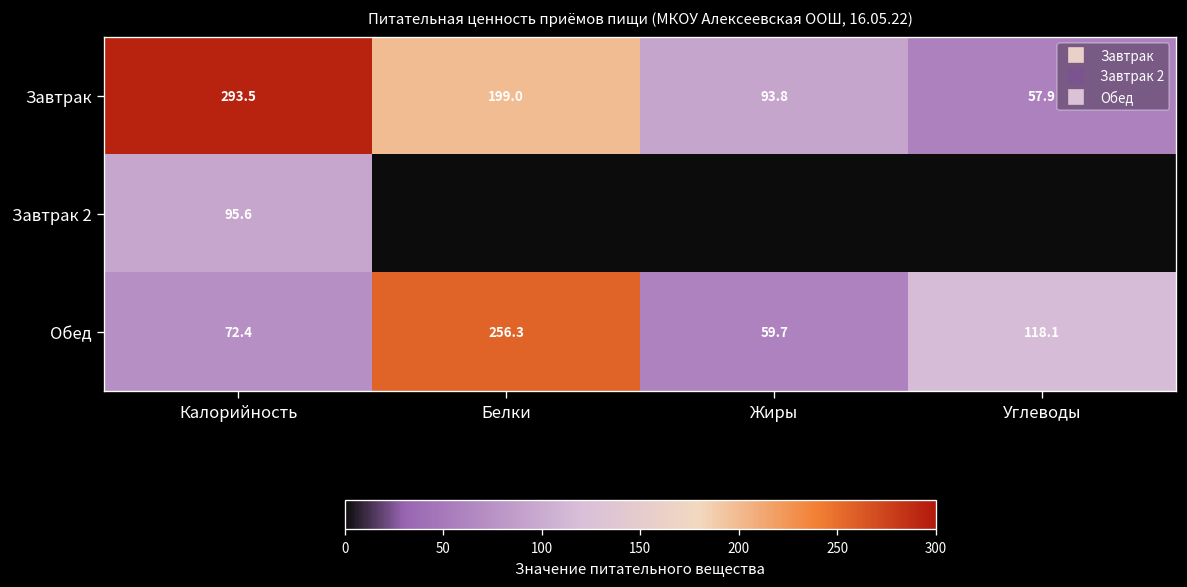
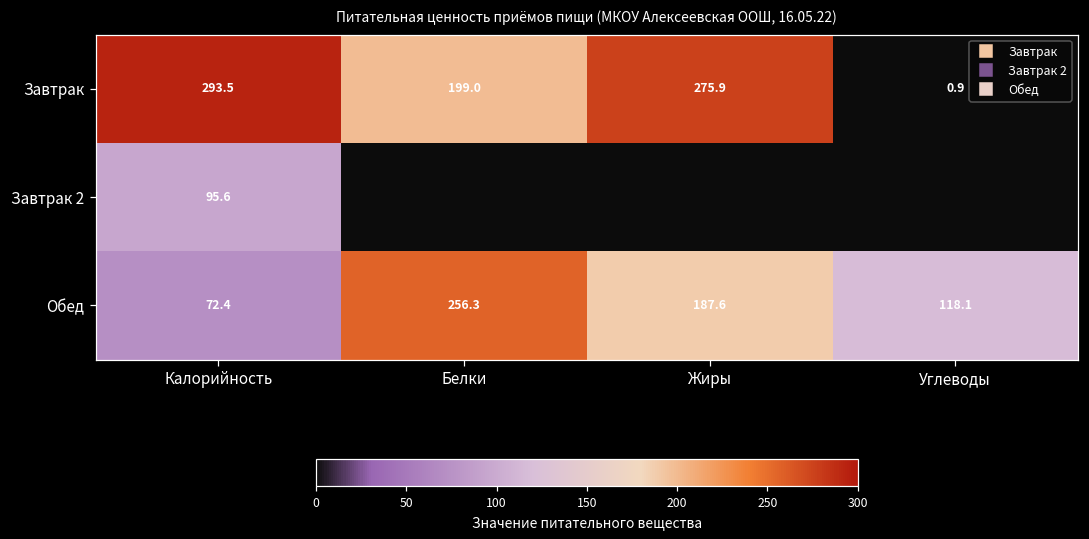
  {
    "Завтрак": {
      "Калорийность": 293.5,
      "Белки": 199.0,
-     "Жиры": 93.8,
-     "Углеводы": 57.9
+     "Жиры": 275.9,
+     "Углеводы": 0.9
    },
    "Завтрак 2": {
      "Калорийность": 95.6
    },
    "Обед": {
      "Калорийность": 72.4,
      "Белки": 256.3,
-     "Жиры": 59.7,
+     "Жиры": 187.6,
      "Углеводы": 118.1
    }
  }
